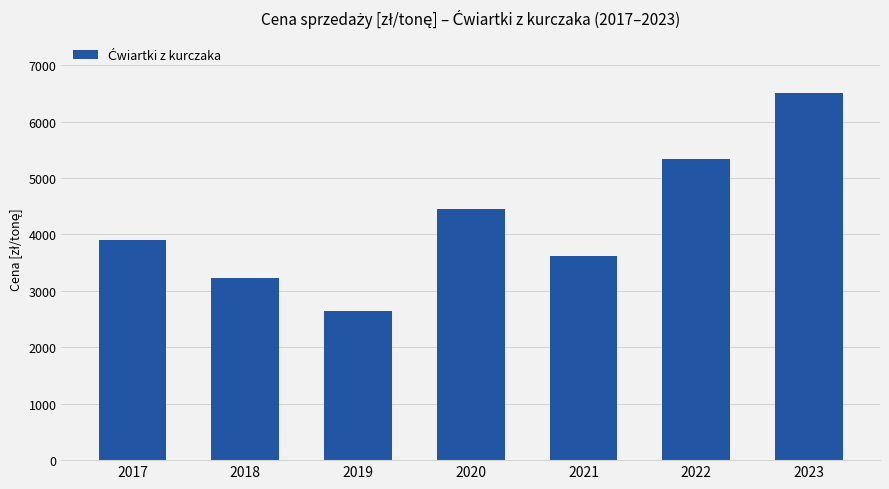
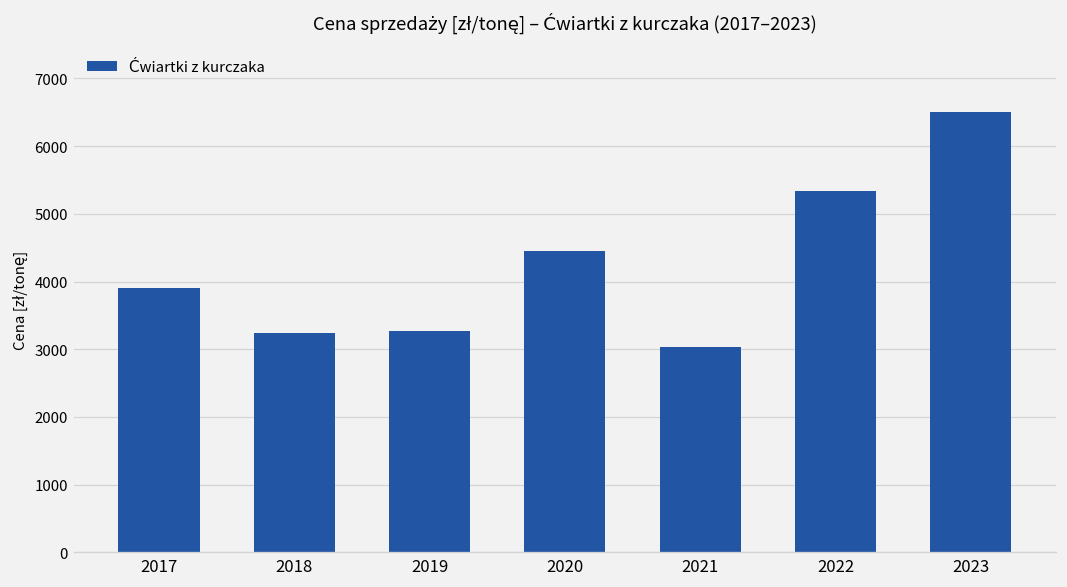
  {
    "2017": 3900,
    "2018": 3200,
-   "2019": 2600,
+   "2019": 3300,
    "2020": 4400,
-   "2021": 3600,
+   "2021": 3000,
    "2022": 5300,
    "2023": 6500
  }
